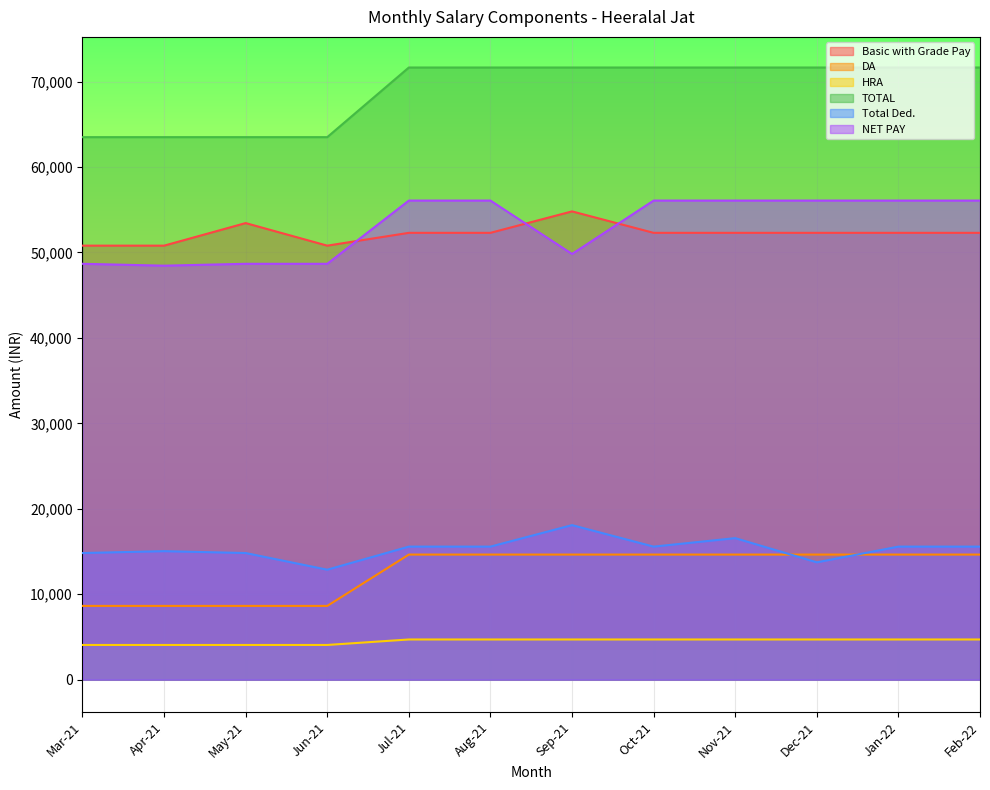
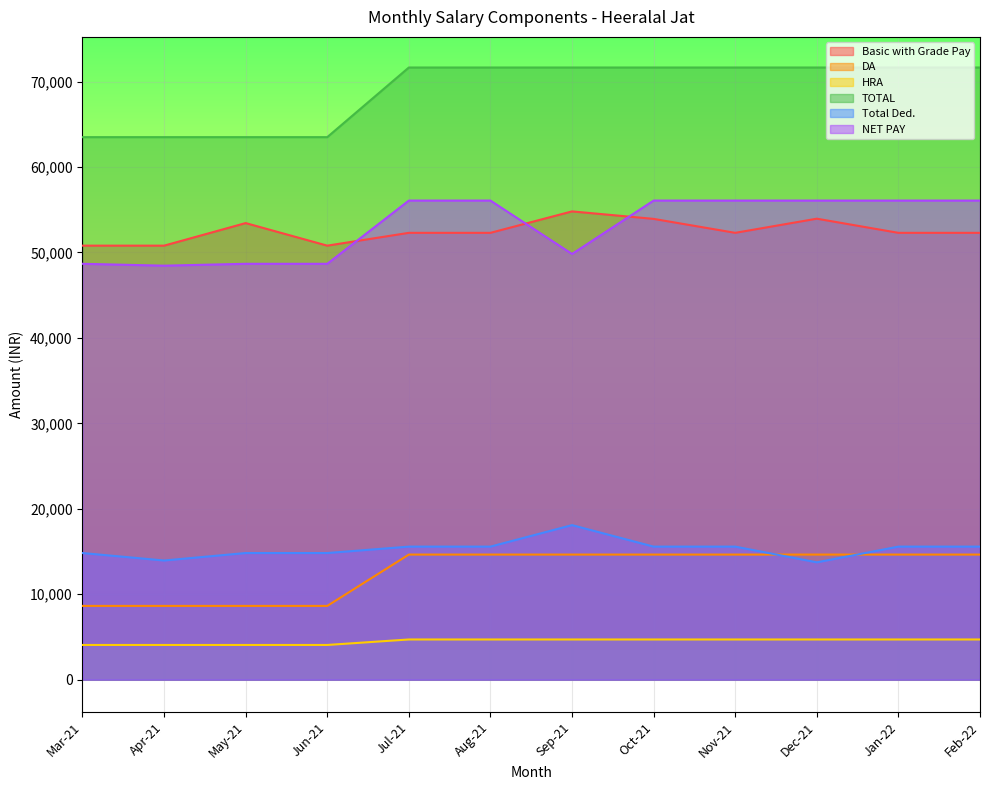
  {
    "Basic with Grade Pay": {
      "Mar-21": "51,000",
      "Apr-21": "51,000",
      "May-21": "53,000",
      "Jun-21": "51,000",
      "Jul-21": "52,000",
      "Aug-21": "52,000",
      "Sep-21": "55,000",
-     "Oct-21": "52,000",
+     "Oct-21": "54,000",
      "Nov-21": "52,000",
-     "Dec-21": "52,000",
+     "Dec-21": "54,000",
      "Jan-22": "52,000",
      "Feb-22": "52,000"
    },
    "TOTAL": {
      "Mar-21": "64,000",
      "Apr-21": "64,000",
      "May-21": "64,000",
      "Jun-21": "64,000",
      "Jul-21": "72,000",
      "Aug-21": "72,000",
      "Sep-21": "72,000",
      "Oct-21": "72,000",
      "Nov-21": "72,000",
      "Dec-21": "72,000",
      "Feb-22": "72,000"
    },
    "Total Ded.": {
      "Mar-21": "15,000",
-     "Apr-21": "15,000",
+     "Apr-21": "14,000",
      "May-21": "15,000",
-     "Jun-21": "13,000",
+     "Jun-21": "15,000",
      "Jul-21": "16,000",
      "Aug-21": "16,000",
      "Sep-21": "18,000",
      "Oct-21": "16,000",
-     "Nov-21": "17,000",
+     "Nov-21": "16,000",
      "Dec-21": "14,000",
      "Jan-22": "16,000",
      "Feb-22": "16,000"
    },
    "NET PAY": {
      "Mar-21": "49,000",
      "Apr-21": "48,000",
      "May-21": "49,000",
      "Jun-21": "49,000",
      "Jul-21": "56,000",
      "Aug-21": "56,000",
      "Sep-21": "50,000",
      "Oct-21": "56,000",
      "Nov-21": "56,000",
      "Dec-21": "56,000",
      "Jan-22": "56,000",
      "Feb-22": "56,000"
    }
  }
